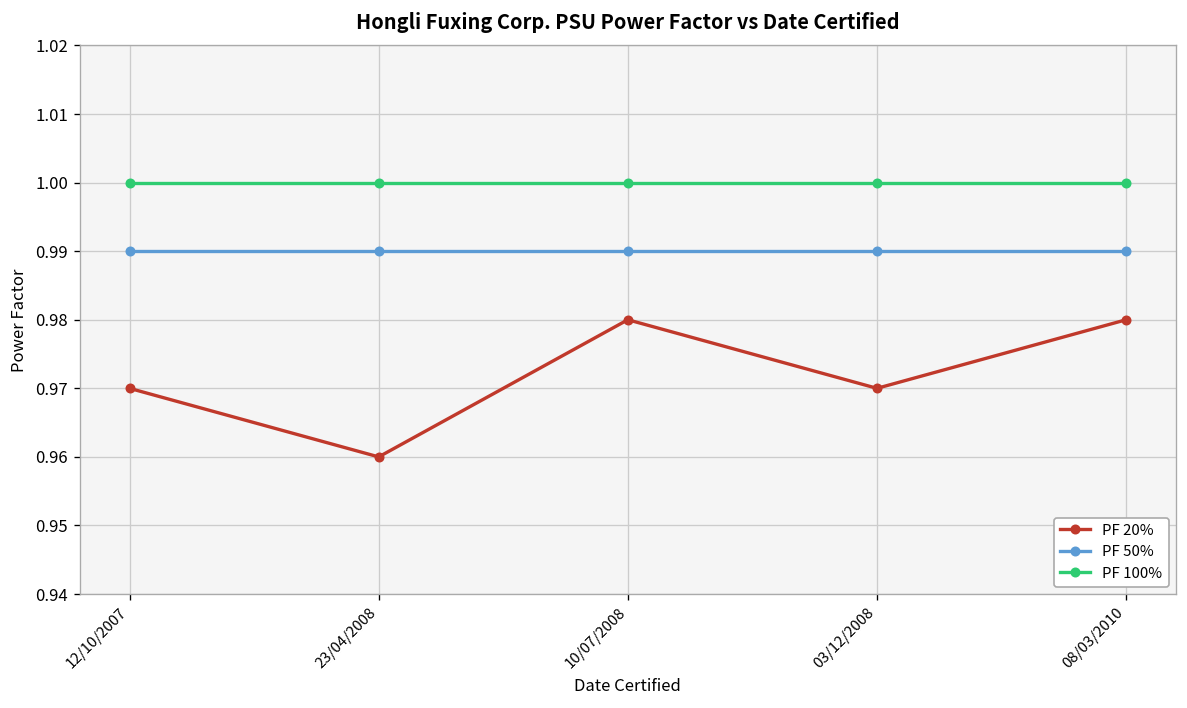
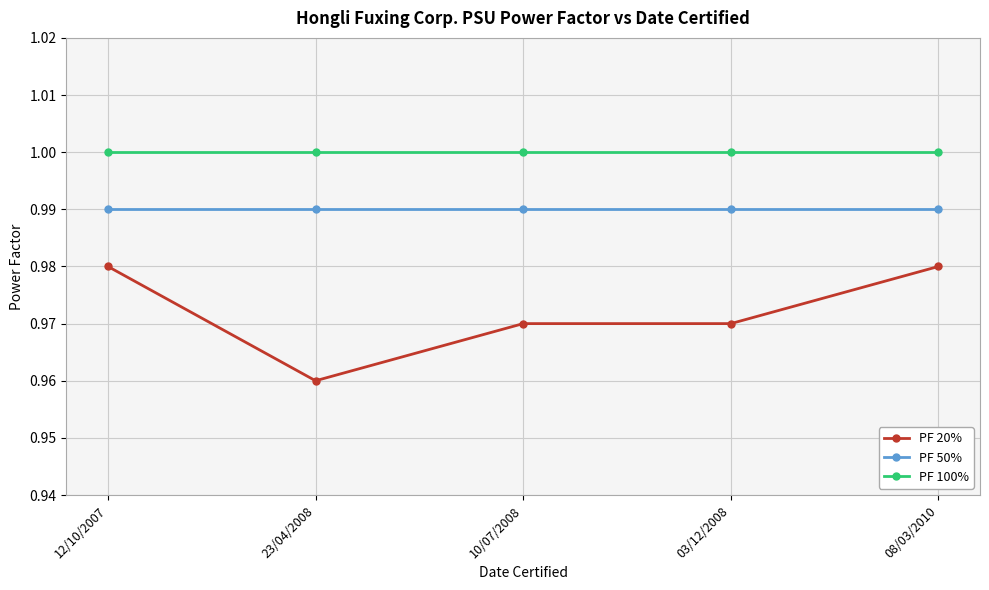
  {
    "PF 20%": {
-     "12/10/2007": 0.97,
+     "12/10/2007": 0.98,
      "23/04/2008": 0.96,
-     "10/07/2008": 0.98,
+     "10/07/2008": 0.97,
      "03/12/2008": 0.97,
      "08/03/2010": 0.98
    },
    "PF 50%": {
      "12/10/2007": 0.99,
      "23/04/2008": 0.99,
      "10/07/2008": 0.99,
      "03/12/2008": 0.99,
      "08/03/2010": 0.99
    },
    "PF 100%": {
      "12/10/2007": 1.00,
      "23/04/2008": 1.00,
      "10/07/2008": 1.00,
      "03/12/2008": 1.00,
      "08/03/2010": 1.00
    }
  }
